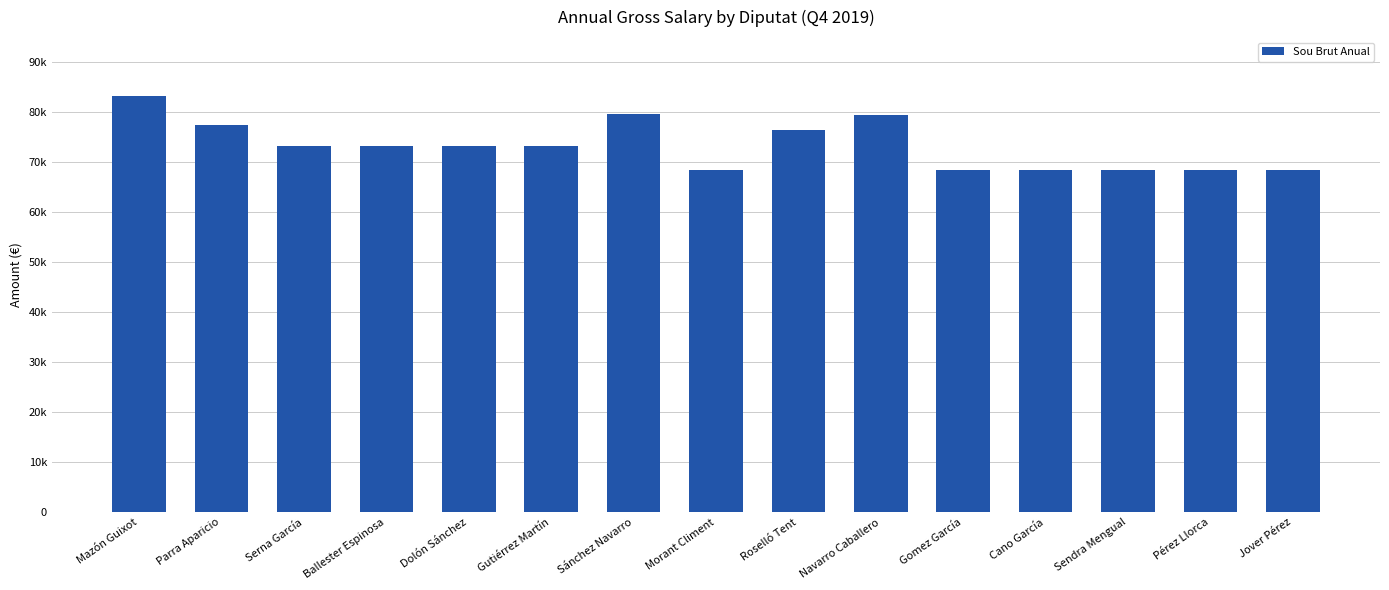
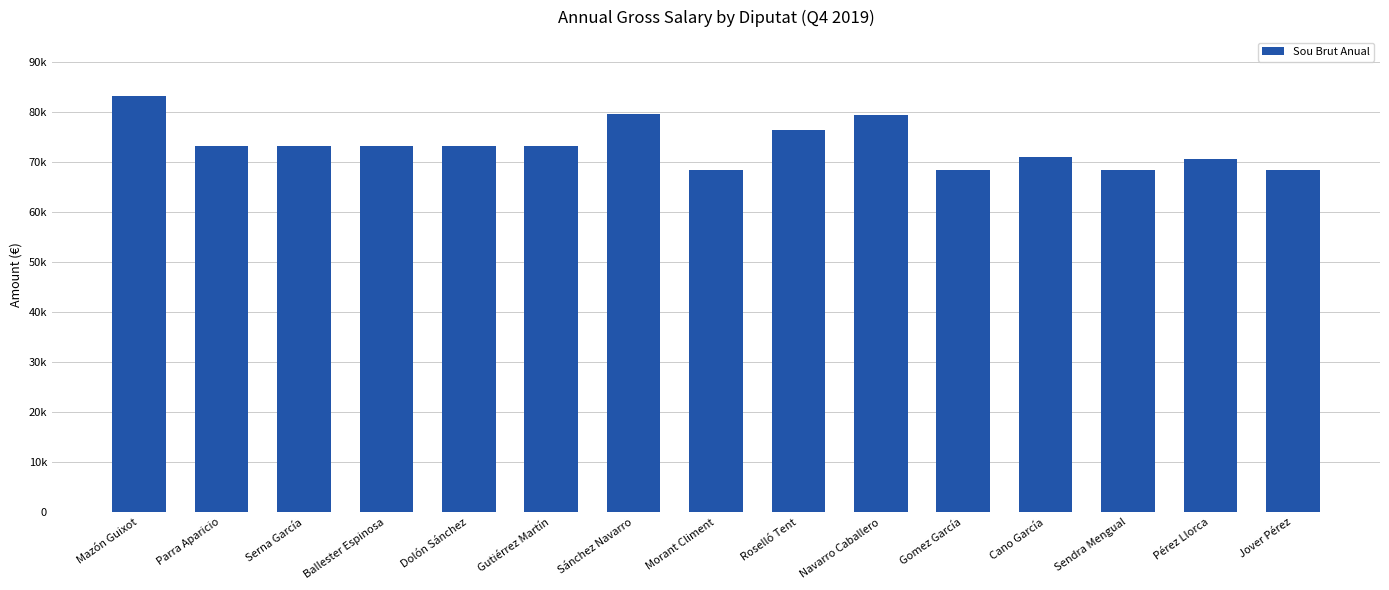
  {
    "Mazón Guixot": 83000,
-   "Parra Aparicio": 77000,
+   "Parra Aparicio": 73000,
    "Serna García": 73000,
    "Ballester Espinosa": 73000,
    "Dolón Sánchez": 73000,
    "Gutiérrez Martín": 73000,
    "Sánchez Navarro": 80000,
    "Morant Climent": 68000,
    "Roselló Tent": 76000,
    "Navarro Caballero": 79000,
    "Gomez García": 68000,
-   "Cano García": 68000,
+   "Cano García": 71000,
    "Sendra Mengual": 68000,
-   "Pérez Llorca": 68000,
+   "Pérez Llorca": 71000,
    "Jover Pérez": 68000
  }
